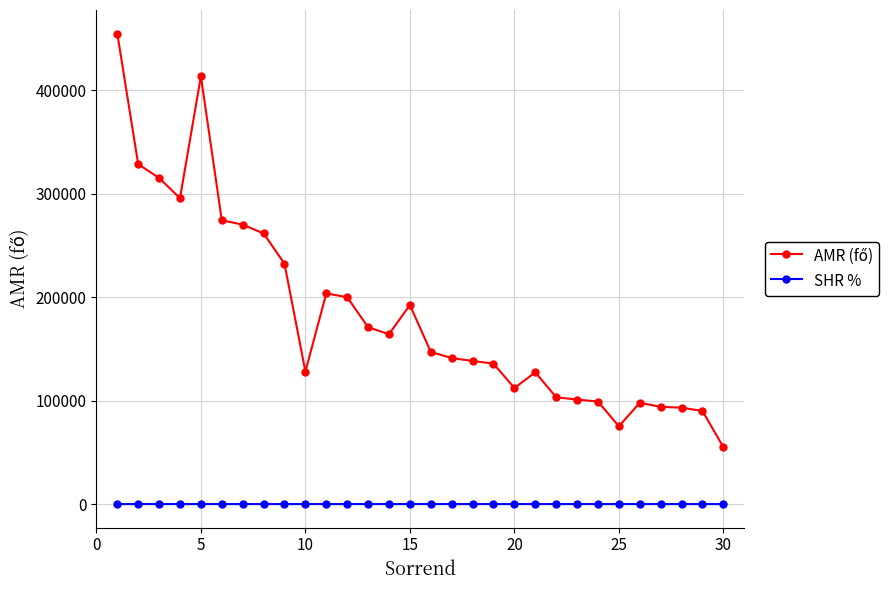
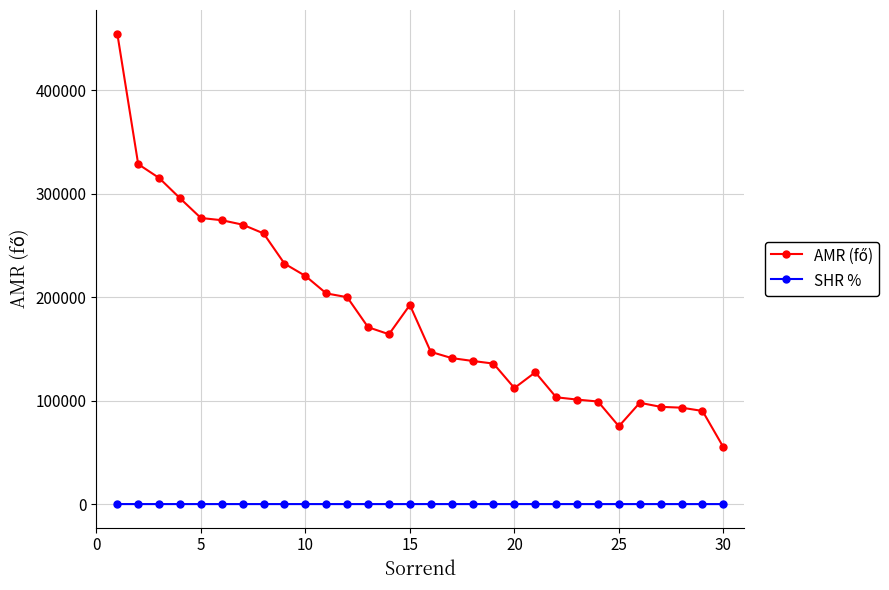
  {
    "AMR (fő)": {
-     "5": 413000,
-     "10": 128000,
+     "5": 276000,
+     "10": 220000,
      "15": 192000,
      "20": 112000,
      "25": 75000,
      "30": 55000
    },
    "SHR %": {
      "5": 0,
      "10": 0,
      "15": 0,
      "20": 0,
      "25": 0,
      "30": 0
    }
  }
